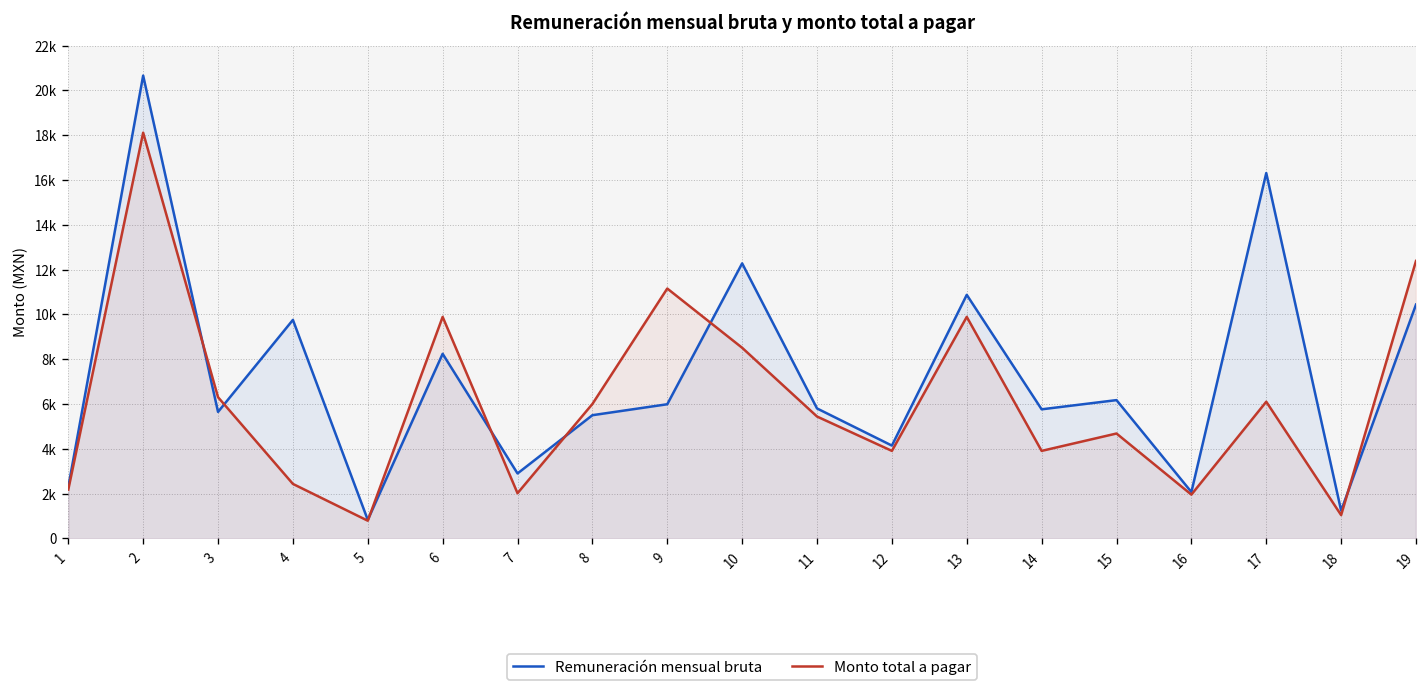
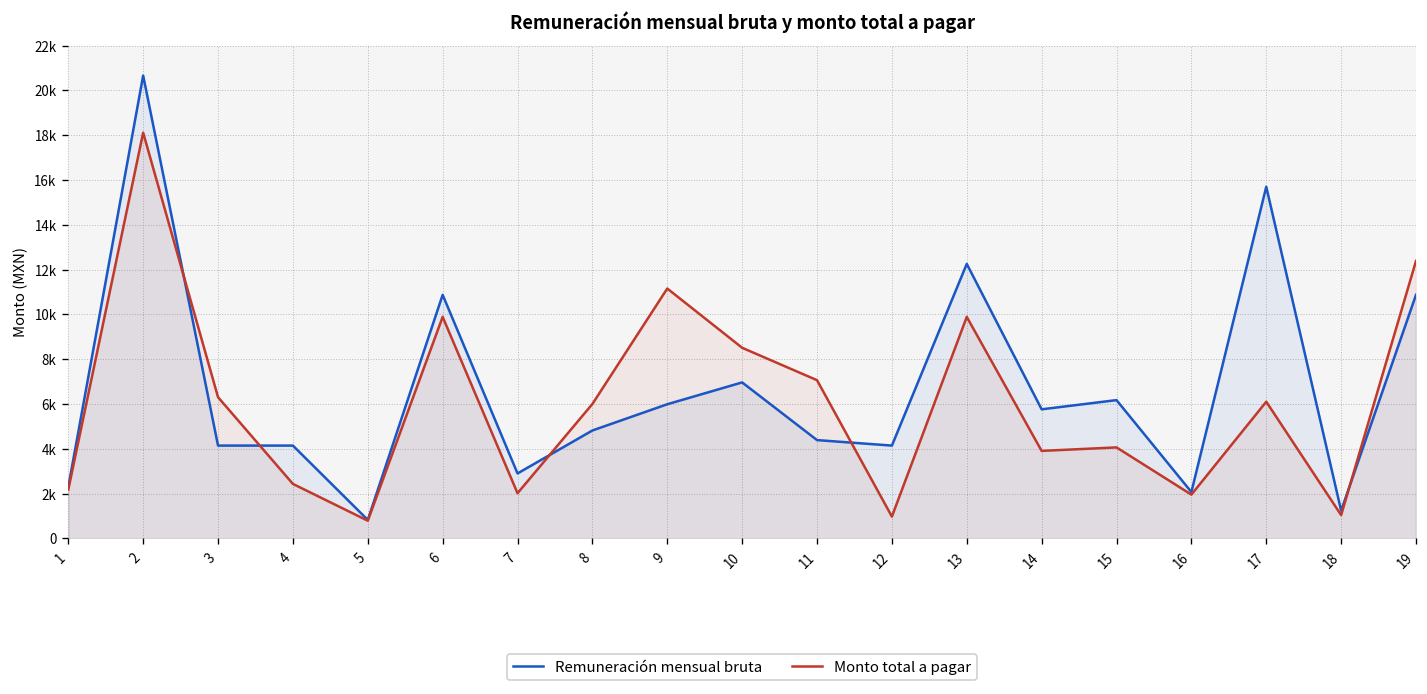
  {
    "Remuneración mensual bruta": {
      "2": 20700,
-     "3": 5600,
-     "4": 9800,
-     "6": 8200,
+     "3": 4100,
+     "4": 4100,
+     "6": 10900,
      "7": 2900,
-     "8": 5500,
+     "8": 4800,
      "9": 6000,
-     "10": 12300,
-     "11": 5800,
+     "10": 7000,
+     "11": 4400,
      "12": 4100,
-     "13": 10900,
+     "13": 12300,
      "14": 5800,
      "15": 6200,
-     "17": 16300,
+     "17": 15700,
      "18": 1200,
-     "19": 10400
+     "19": 10900
    },
    "Monto total a pagar": {
      "2": 18100,
      "3": 6300,
      "4": 2400,
      "6": 9900,
      "7": 2000,
      "8": 6000,
      "9": 11200,
      "10": 8500,
-     "11": 5400,
-     "12": 3900,
+     "11": 7100,
+     "12": 1000,
      "13": 9900,
      "14": 3900,
-     "15": 4700,
+     "15": 4100,
      "17": 6100,
      "18": 1000,
      "19": 12400
    }
  }
